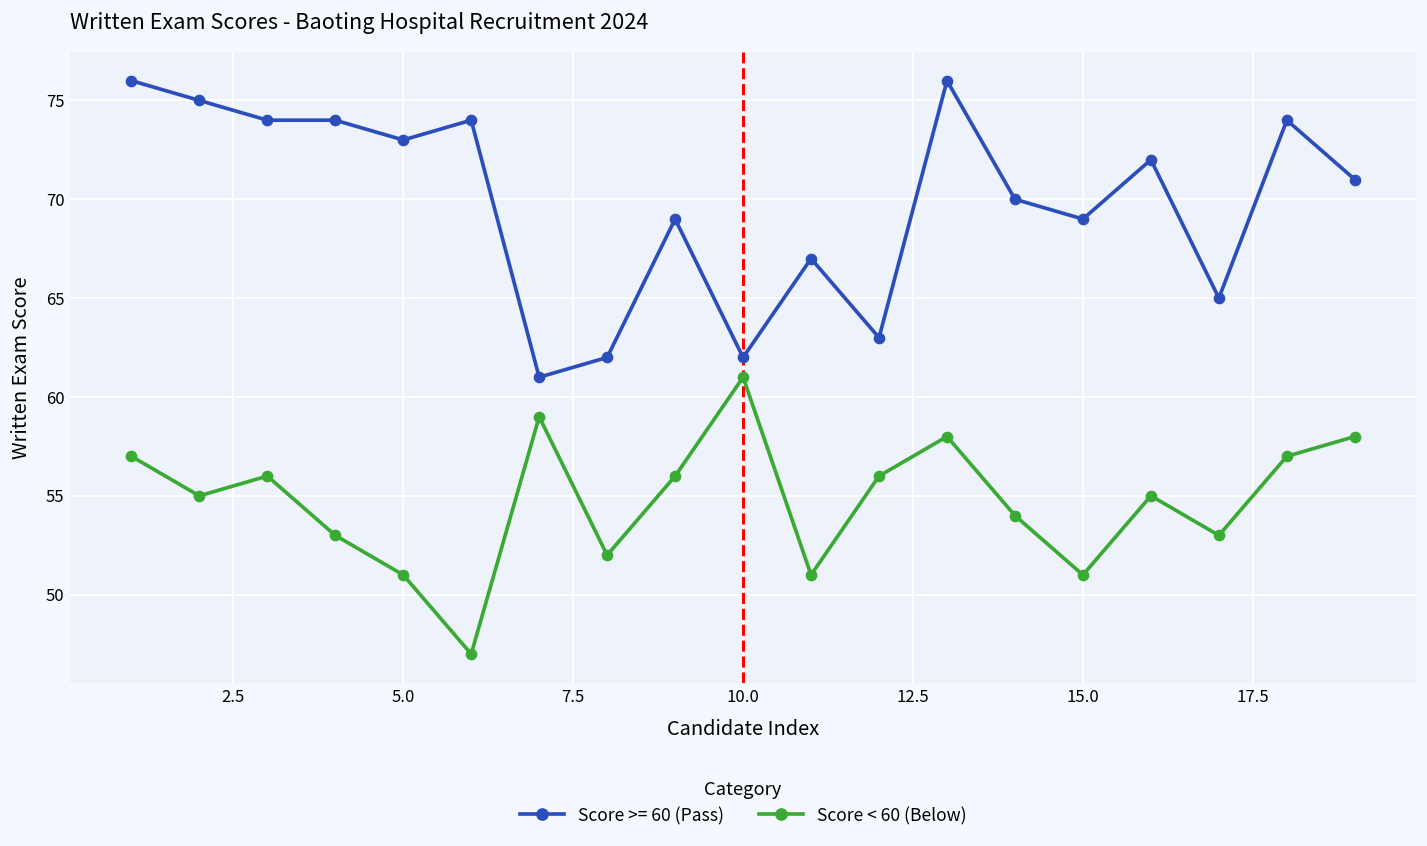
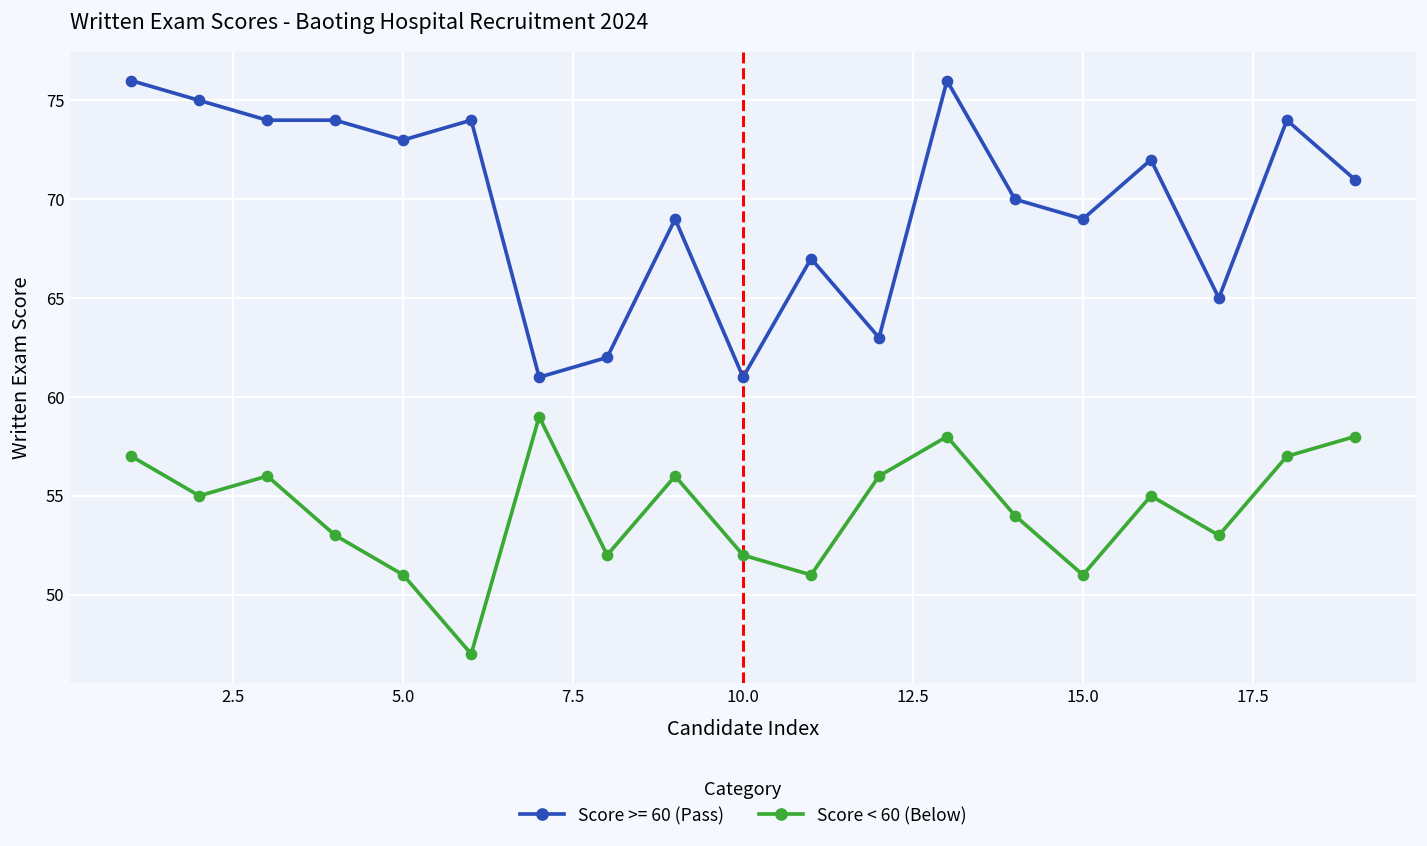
  {
    "Score >= 60 (Pass)": {
      "5.0": 73,
-     "10.0": 62,
+     "10.0": 61,
      "15.0": 69
    },
    "Score < 60 (Below)": {
      "5.0": 51,
-     "10.0": 61,
+     "10.0": 52,
      "15.0": 51
    }
  }
